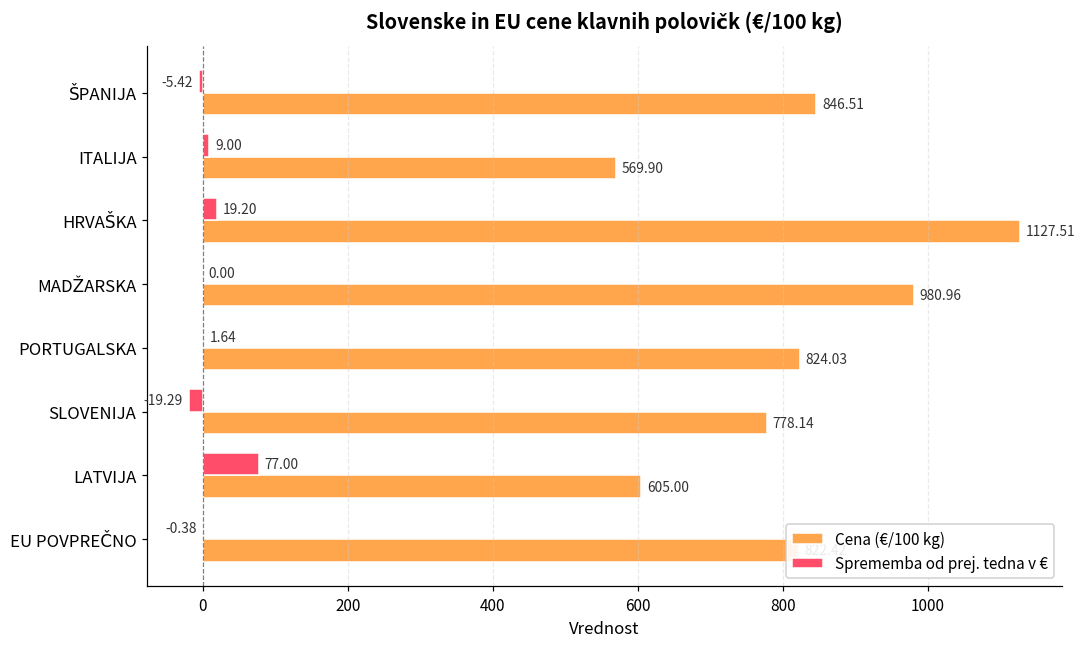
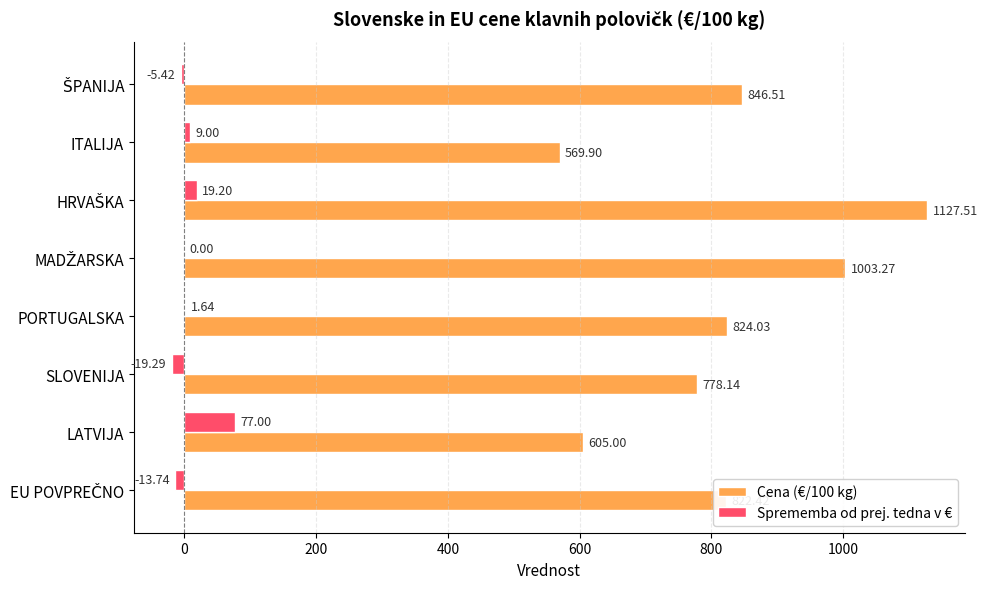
  {
    "Cena (€/100 kg)": {
      "ŠPANIJA": 846.51,
      "ITALIJA": 569.90,
      "HRVAŠKA": 1127.51,
-     "MADŽARSKA": 980.96,
+     "MADŽARSKA": 1003.27,
      "PORTUGALSKA": 824.03,
      "SLOVENIJA": 778.14,
      "LATVIJA": 605.00
    },
    "Sprememba od prej. tedna v €": {
      "ŠPANIJA": -5.42,
      "ITALIJA": 9.00,
      "HRVAŠKA": 19.20,
      "MADŽARSKA": 0.00,
      "PORTUGALSKA": 1.64,
      "SLOVENIJA": -19.29,
      "LATVIJA": 77.00,
-     "EU POVPREČNO": -0.38
+     "EU POVPREČNO": -13.74
    }
  }
